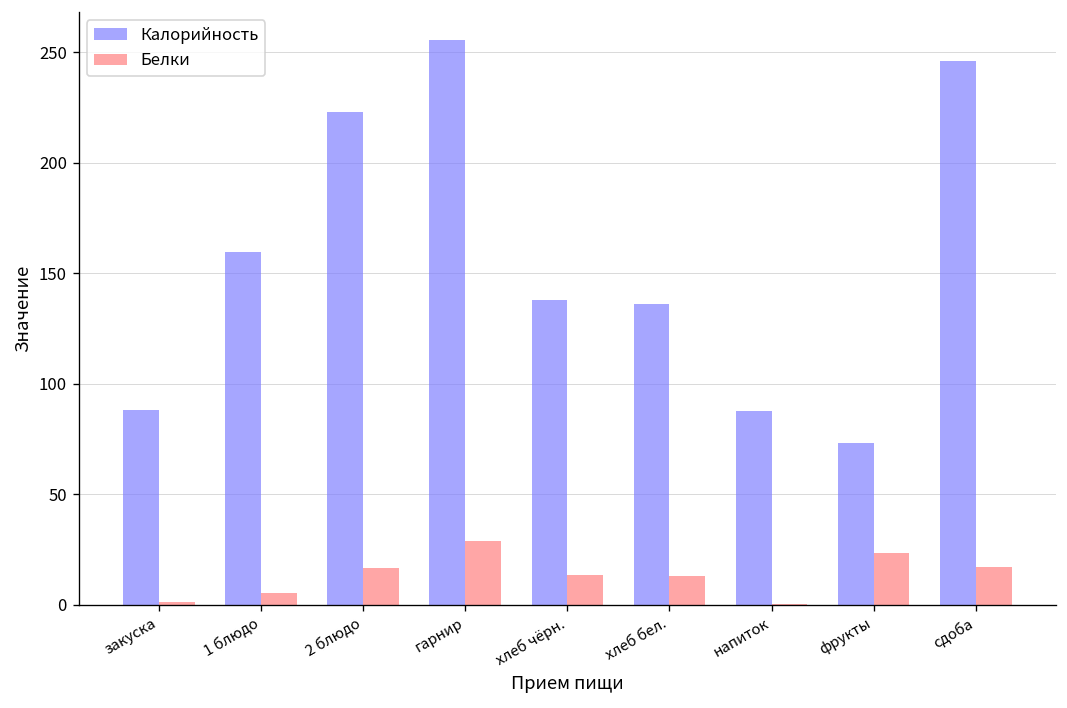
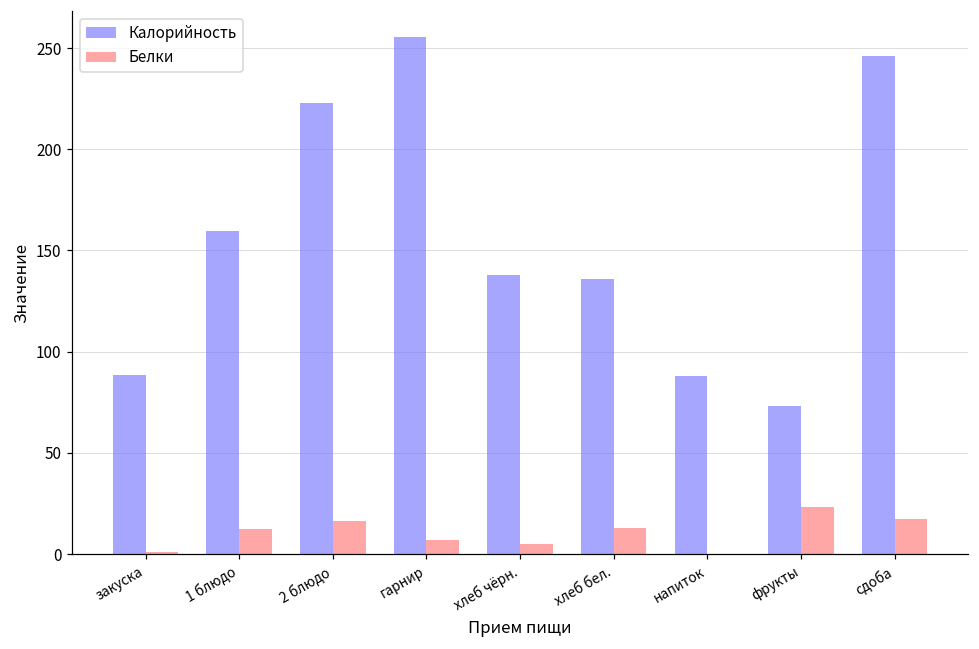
  {
    "Калорийность": {
      "закуска": 88,
      "1 блюдо": 160,
      "2 блюдо": 223,
      "гарнир": 256,
      "хлеб чёрн.": 138,
      "хлеб бел.": 136,
      "напиток": 88,
      "фрукты": 73,
      "сдоба": 246
    },
    "Белки": {
-     "1 блюдо": 5,
+     "1 блюдо": 12,
      "2 блюдо": 16,
-     "гарнир": 29,
-     "хлеб чёрн.": 13,
+     "гарнир": 7,
+     "хлеб чёрн.": 5,
      "хлеб бел.": 13,
      "фрукты": 23,
      "сдоба": 17
    }
  }
